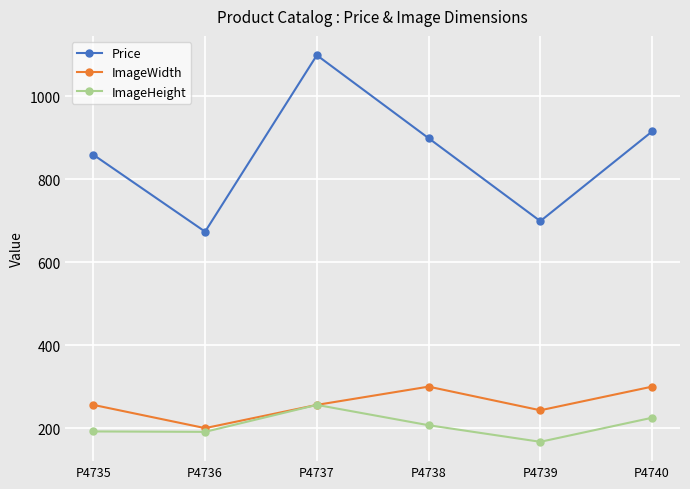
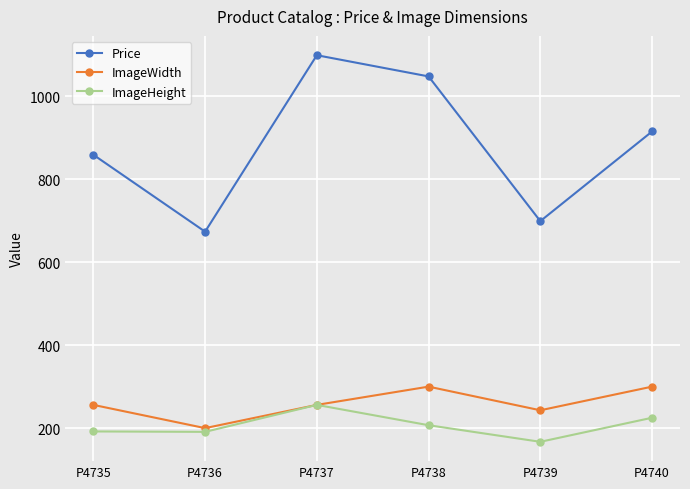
  {
    "Price": {
      "P4735": 860,
      "P4736": 670,
      "P4737": 1100,
-     "P4738": 900,
+     "P4738": 1050,
      "P4739": 700,
      "P4740": 920
    },
    "ImageWidth": {
      "P4735": 260,
      "P4736": 200,
      "P4738": 300,
      "P4739": 240,
      "P4740": 300
    },
    "ImageHeight": {
      "P4735": 190,
      "P4736": 190,
      "P4738": 210,
      "P4739": 170,
      "P4740": 230
    }
  }
